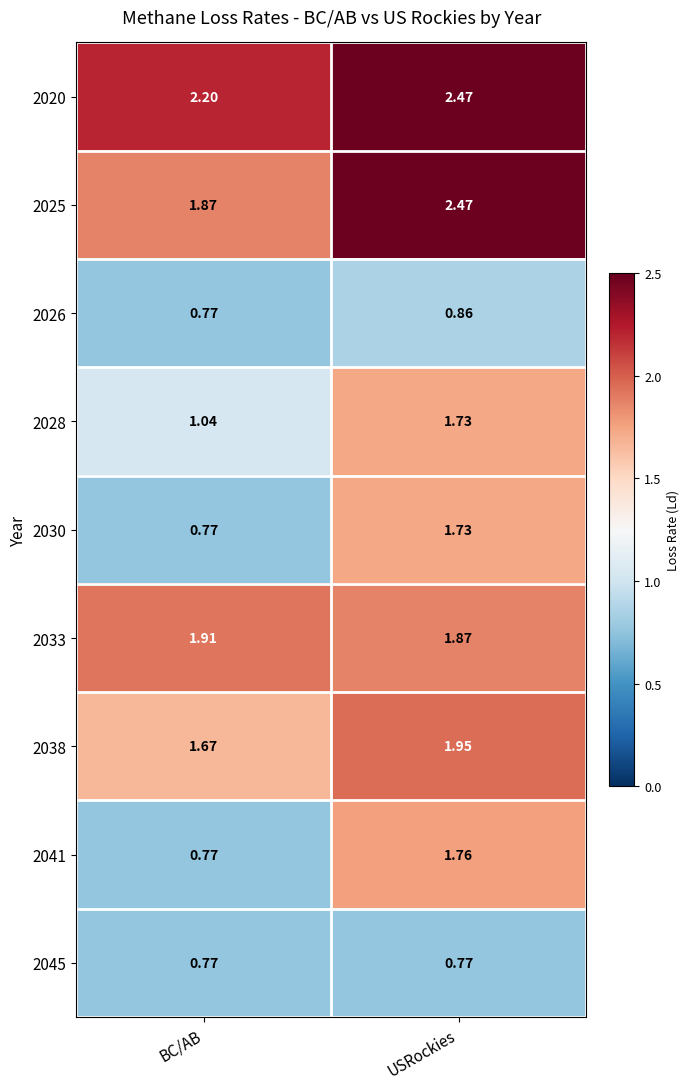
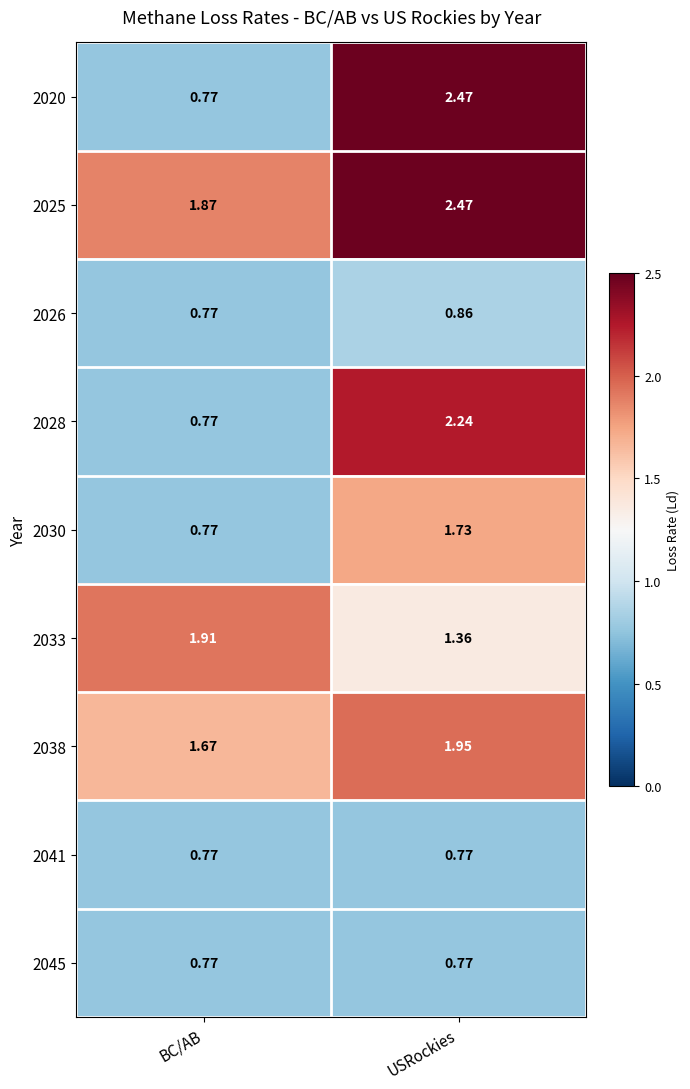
  {
    "2020": {
-     "BC/AB": 2.20,
+     "BC/AB": 0.77,
      "USRockies": 2.47
    },
    "2025": {
      "BC/AB": 1.87,
      "USRockies": 2.47
    },
    "2026": {
      "BC/AB": 0.77,
      "USRockies": 0.86
    },
    "2028": {
-     "BC/AB": 1.04,
-     "USRockies": 1.73
+     "BC/AB": 0.77,
+     "USRockies": 2.24
    },
    "2030": {
      "BC/AB": 0.77,
      "USRockies": 1.73
    },
    "2033": {
      "BC/AB": 1.91,
-     "USRockies": 1.87
+     "USRockies": 1.36
    },
    "2038": {
      "BC/AB": 1.67,
      "USRockies": 1.95
    },
    "2041": {
      "BC/AB": 0.77,
-     "USRockies": 1.76
+     "USRockies": 0.77
    },
    "2045": {
      "BC/AB": 0.77,
      "USRockies": 0.77
    }
  }
